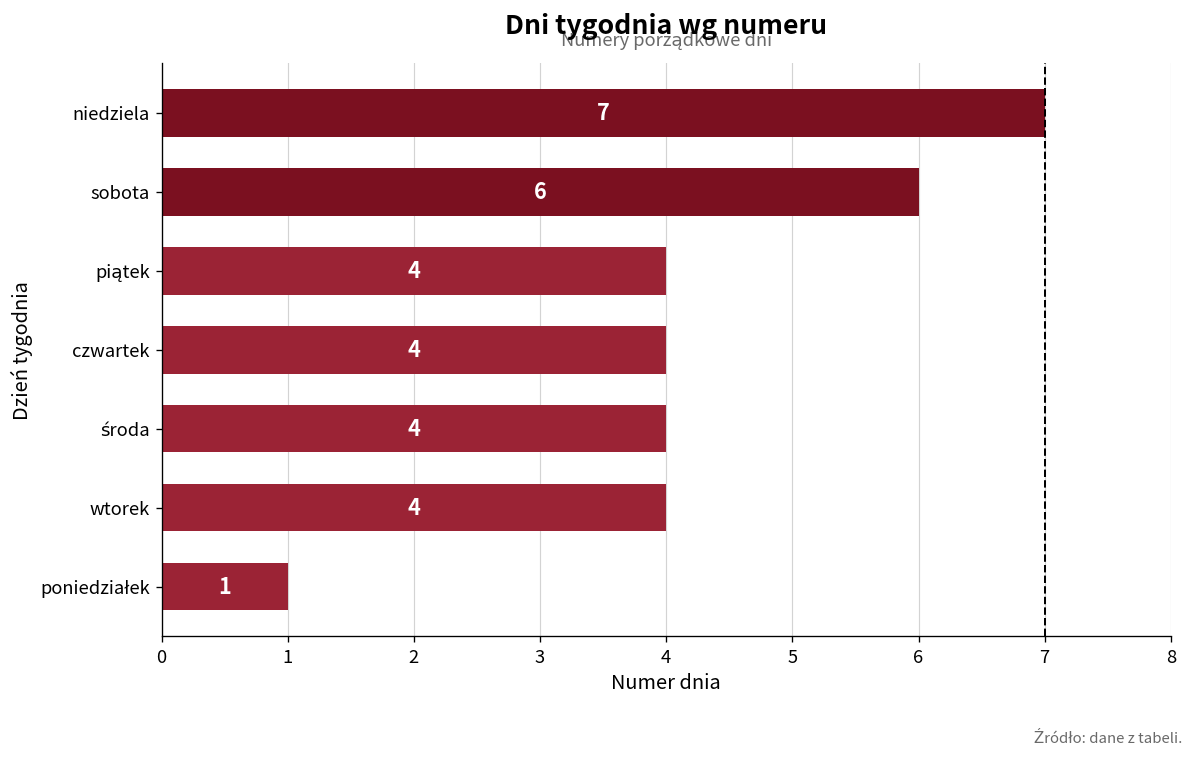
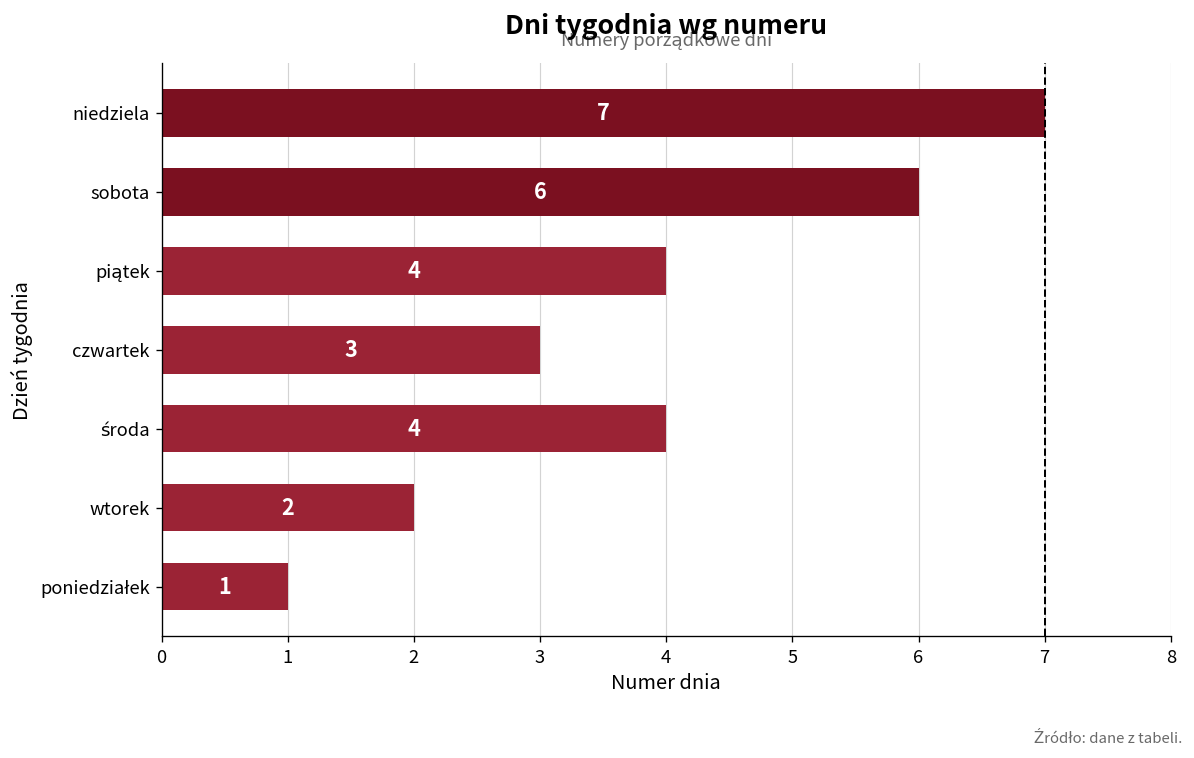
  {
    "niedziela": 7,
    "sobota": 6,
    "piątek": 4,
-   "czwartek": 4,
+   "czwartek": 3,
    "środa": 4,
-   "wtorek": 4,
+   "wtorek": 2,
    "poniedziałek": 1
  }
